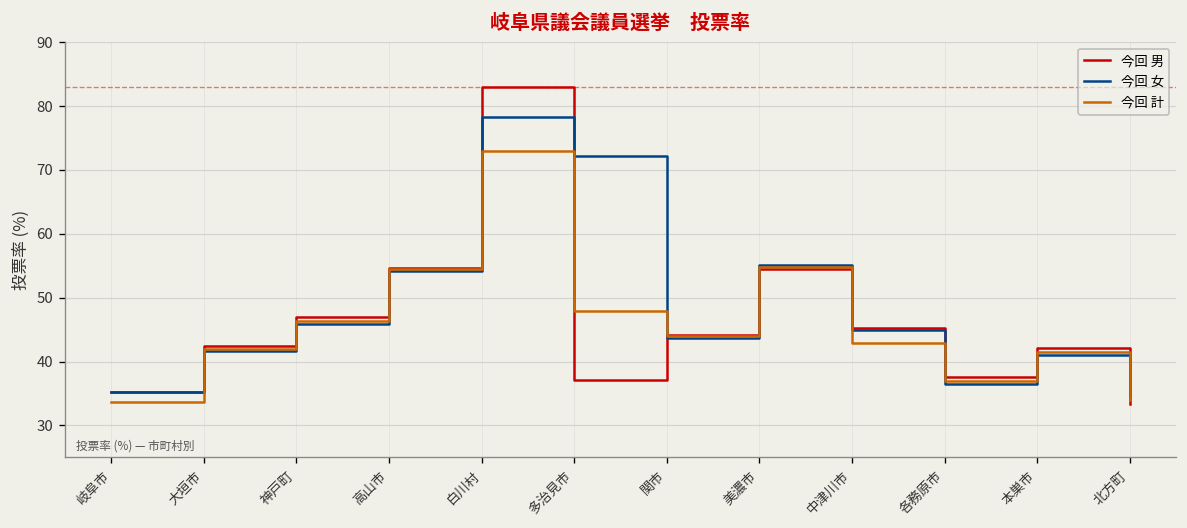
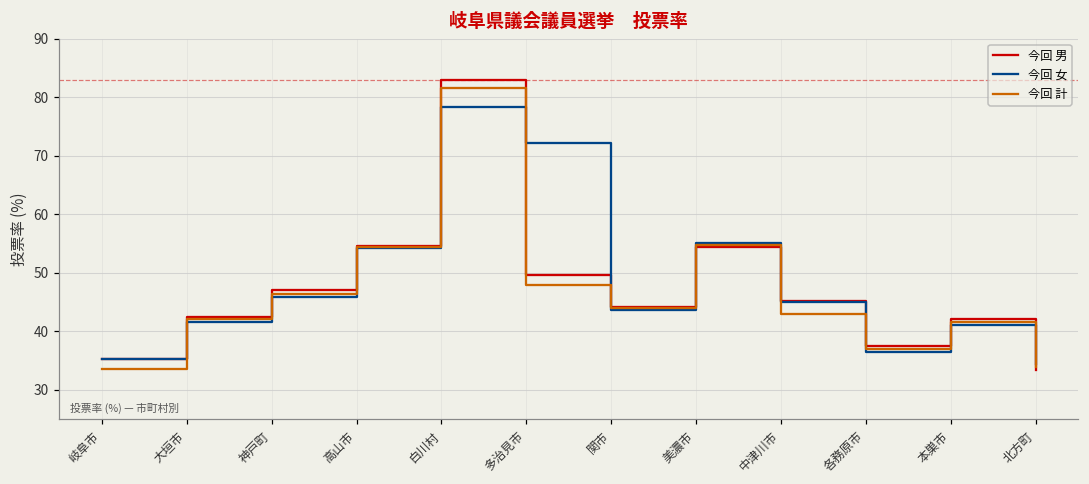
  {
    "今回 男": {
      "神戸町": 47,
      "白川村": 83,
-     "多治見市": 37,
+     "多治見市": 50,
      "各務原市": 38,
      "本巣市": 42,
      "北方町": 33
    },
    "今回 女": {
      "神戸町": 46,
      "白川村": 78,
      "多治見市": 72,
      "各務原市": 36,
      "本巣市": 41,
      "北方町": 34
    },
    "今回 計": {
      "岐阜市": 34,
      "神戸町": 46,
-     "白川村": 73,
+     "白川村": 82,
      "多治見市": 48,
      "中津川市": 43,
      "各務原市": 37,
      "本巣市": 42,
      "北方町": 34
    }
  }
